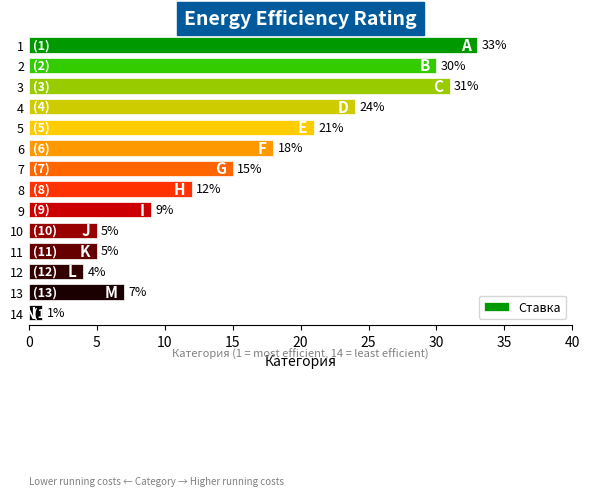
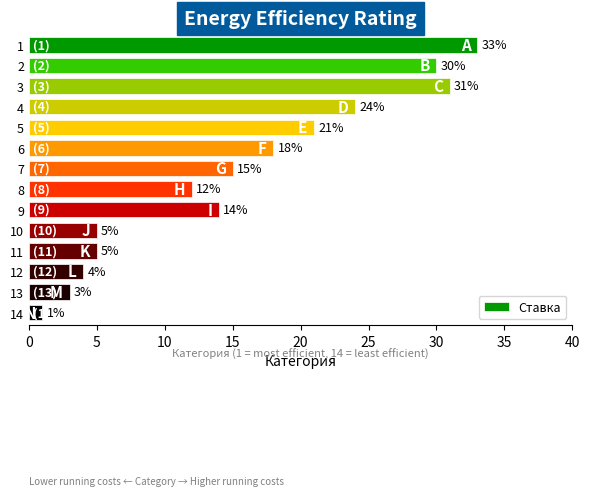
  {
    "1": "33%",
    "2": "30%",
    "3": "31%",
    "4": "24%",
    "5": "21%",
    "6": "18%",
    "7": "15%",
    "8": "12%",
-   "9": "9%",
+   "9": "14%",
    "10": "5%",
    "11": "5%",
    "12": "4%",
-   "13": "7%",
+   "13": "3%",
    "14": "1%"
  }
